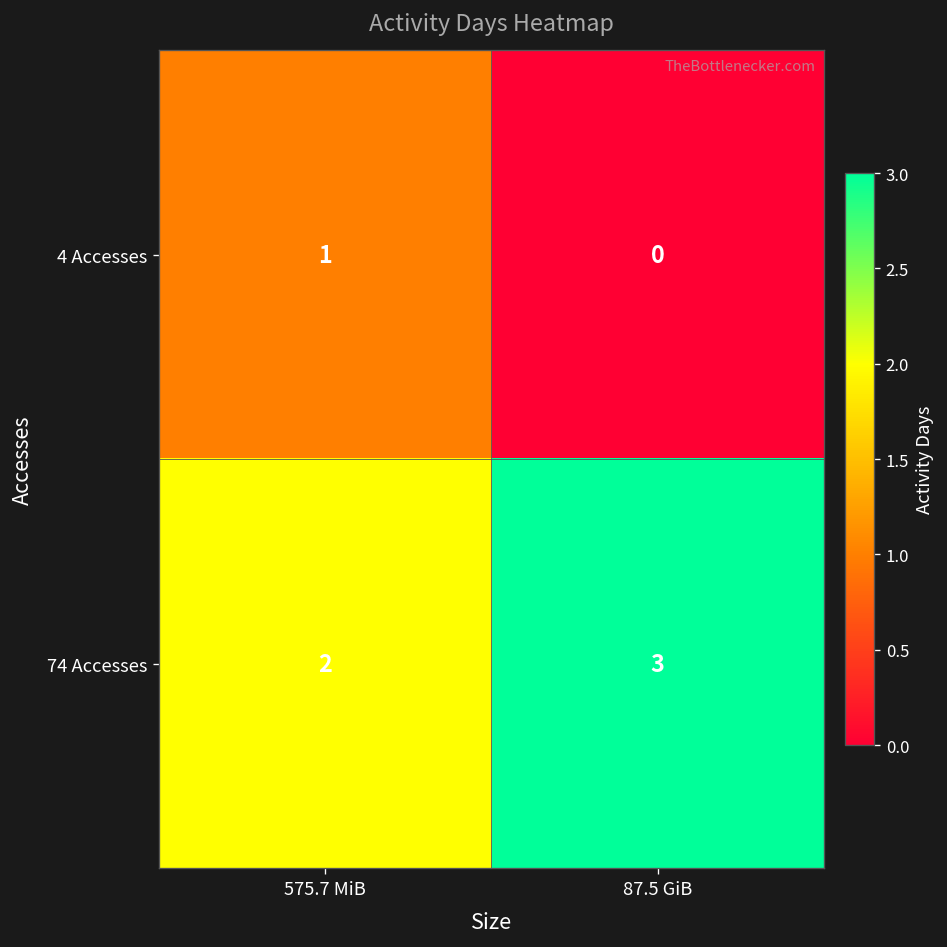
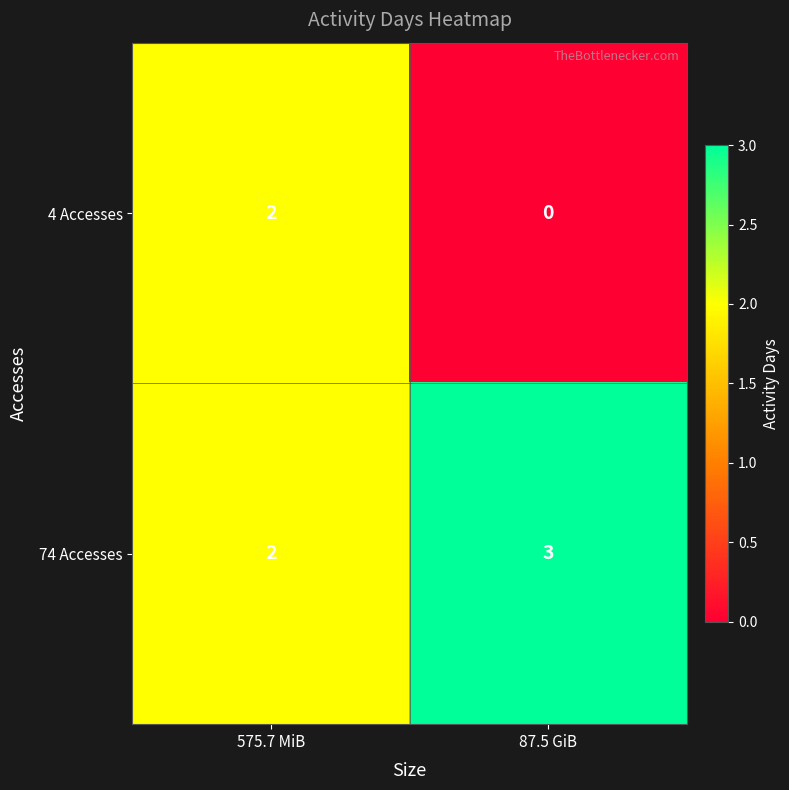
  {
    "4 Accesses": {
-     "575.7 MiB": 1
+     "575.7 MiB": 2
    },
    "74 Accesses": {
      "575.7 MiB": 2,
      "87.5 GiB": 3
    }
  }
